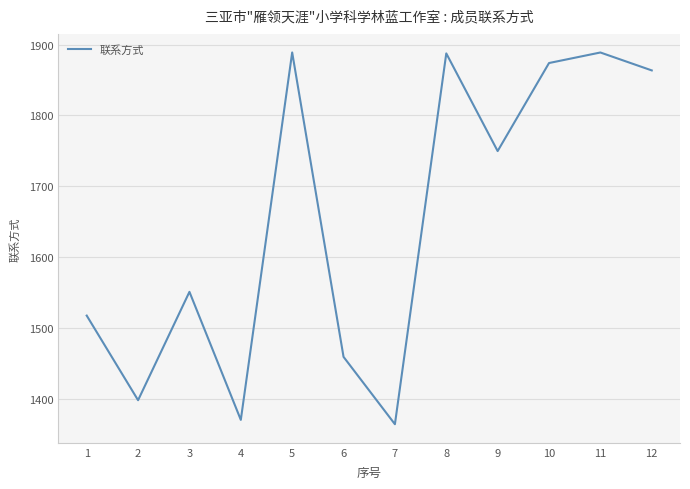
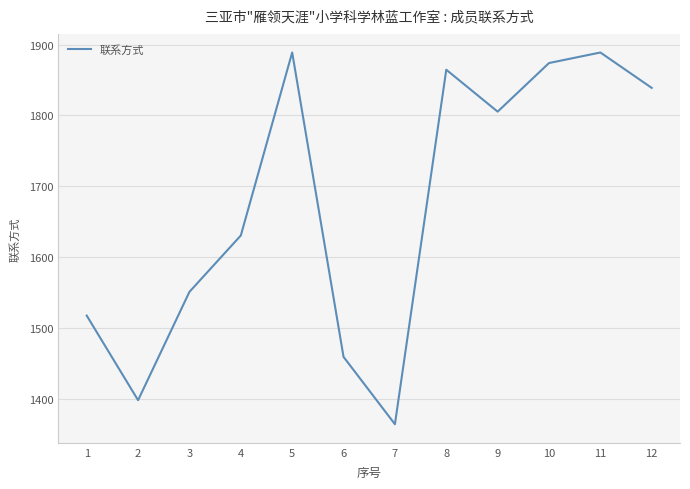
  {
    "1": 1520,
    "2": 1400,
    "3": 1550,
-   "4": 1370,
+   "4": 1630,
    "5": 1890,
    "6": 1460,
    "7": 1360,
-   "8": 1890,
-   "9": 1750,
+   "8": 1860,
+   "9": 1810,
    "10": 1870,
    "11": 1890,
-   "12": 1860
+   "12": 1840
  }
